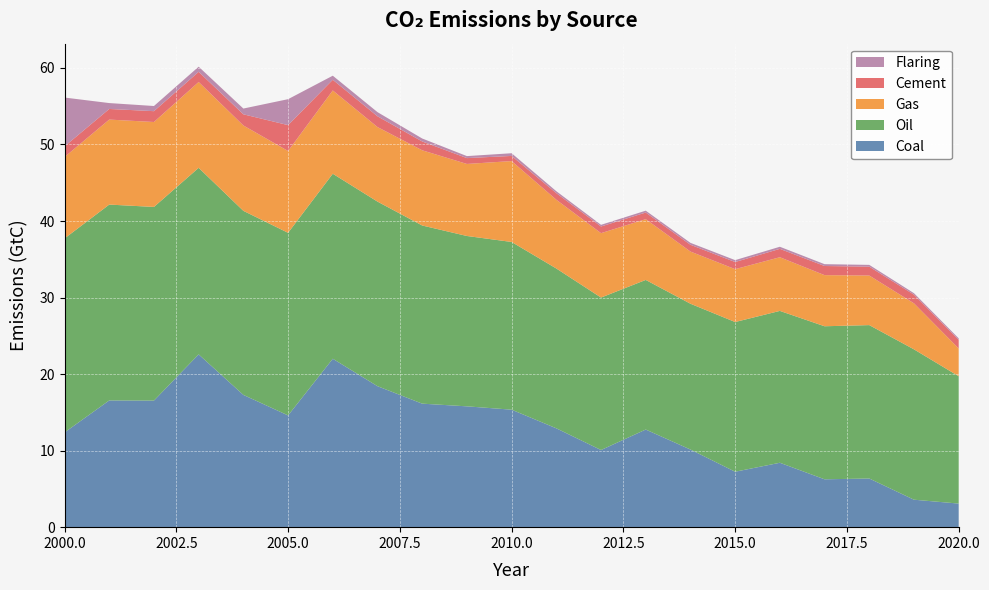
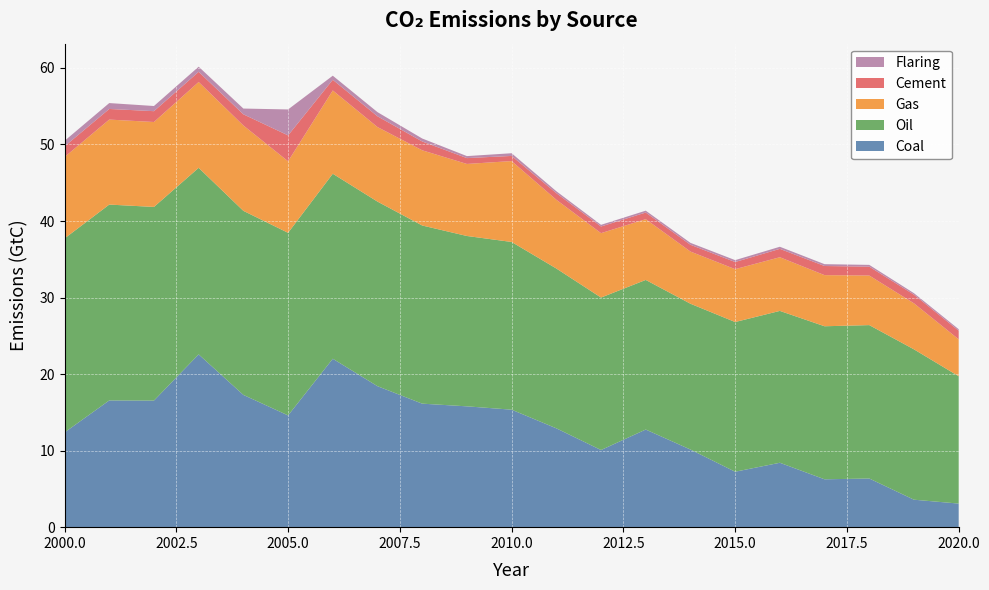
  {
    "Coal": {
      "2000.0": 12,
      "2005.0": 15,
      "2010.0": 15,
      "2015.0": 7,
      "2020.0": 3
    },
    "Oil": {
      "2000.0": 25,
      "2005.0": 24,
      "2010.0": 22,
      "2015.0": 20,
      "2020.0": 17
    },
    "Gas": {
      "2000.0": 11,
-     "2005.0": 11,
+     "2005.0": 9,
      "2010.0": 11,
      "2015.0": 7,
-     "2020.0": 4
+     "2020.0": 5
    },
    "Cement": {
      "2000.0": 1,
      "2005.0": 3,
      "2010.0": 1
    },
    "Flaring": {
-     "2000.0": 6,
+     "2000.0": 1,
      "2005.0": 3,
      "2010.0": 0
    }
  }
